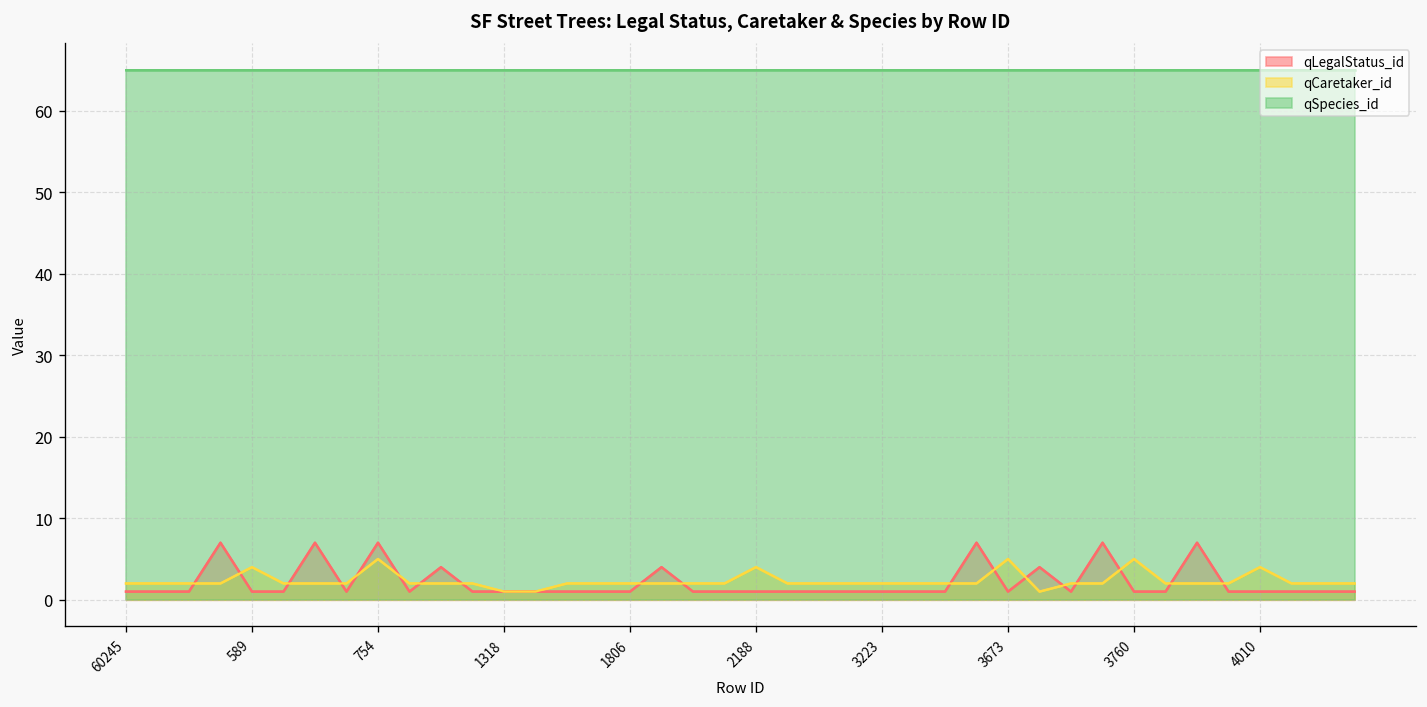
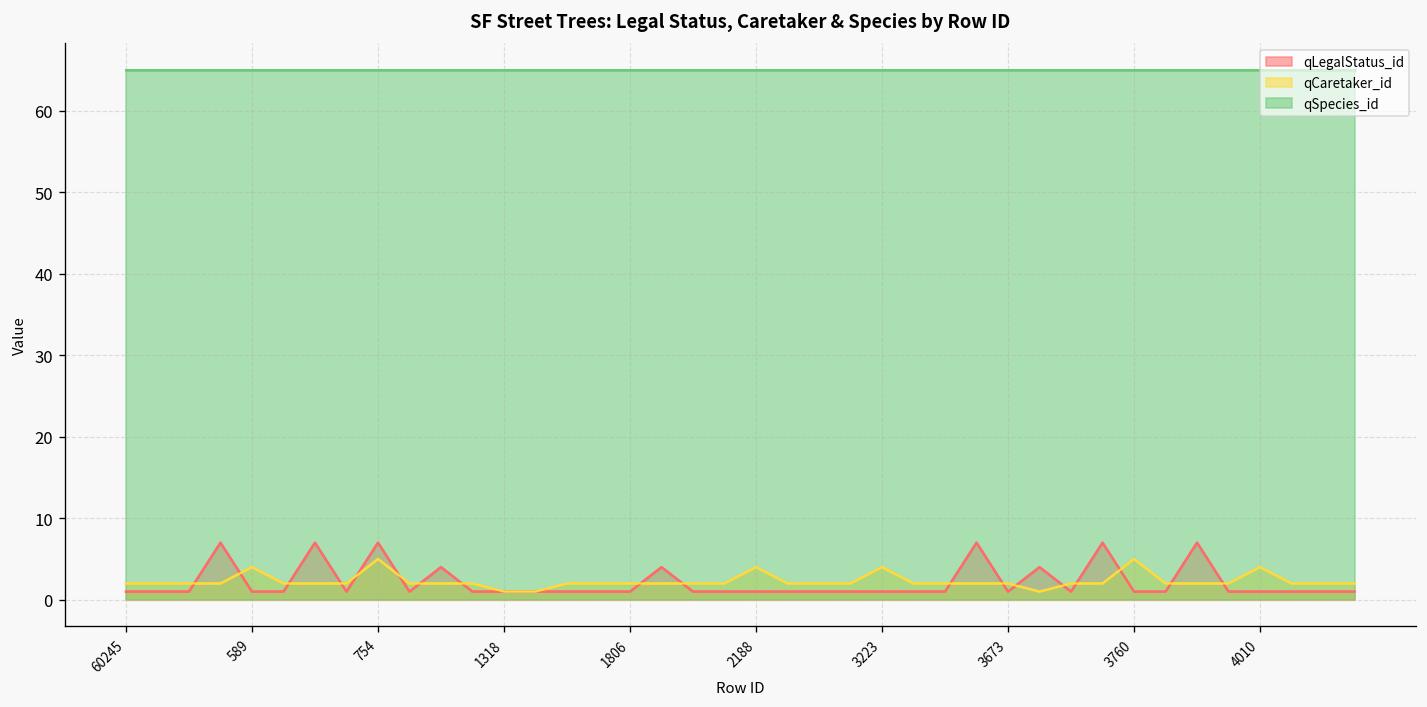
  {
    "qLegalStatus_id": {
      "60245": 1,
      "589": 1,
      "754": 7,
      "1806": 1,
      "2188": 1,
      "3223": 1,
      "3673": 1,
      "3760": 1,
      "4010": 1
    },
    "qCaretaker_id": {
      "60245": 2,
      "589": 4,
      "754": 5,
      "1806": 2,
      "2188": 4,
-     "3223": 2,
-     "3673": 5,
+     "3223": 4,
+     "3673": 2,
      "3760": 5,
      "4010": 4
    },
    "qSpecies_id": {
      "60245": 65,
      "589": 65,
      "754": 65,
      "1318": 65,
      "1806": 65,
      "2188": 65,
      "3223": 65,
      "3673": 65,
      "3760": 65
    }
  }
